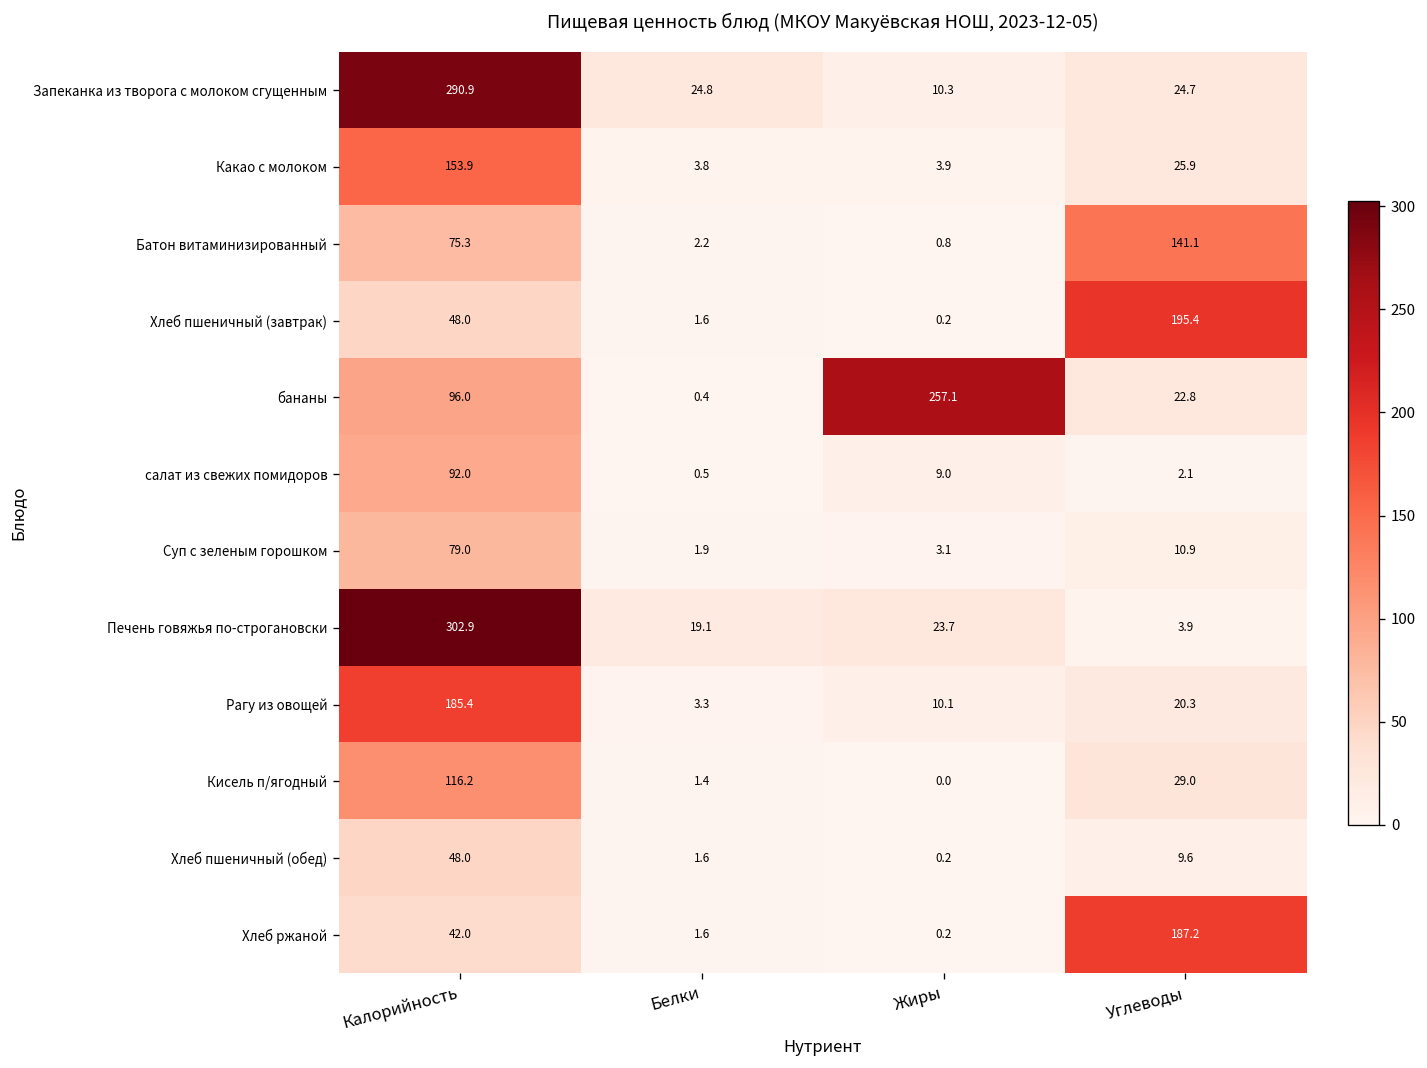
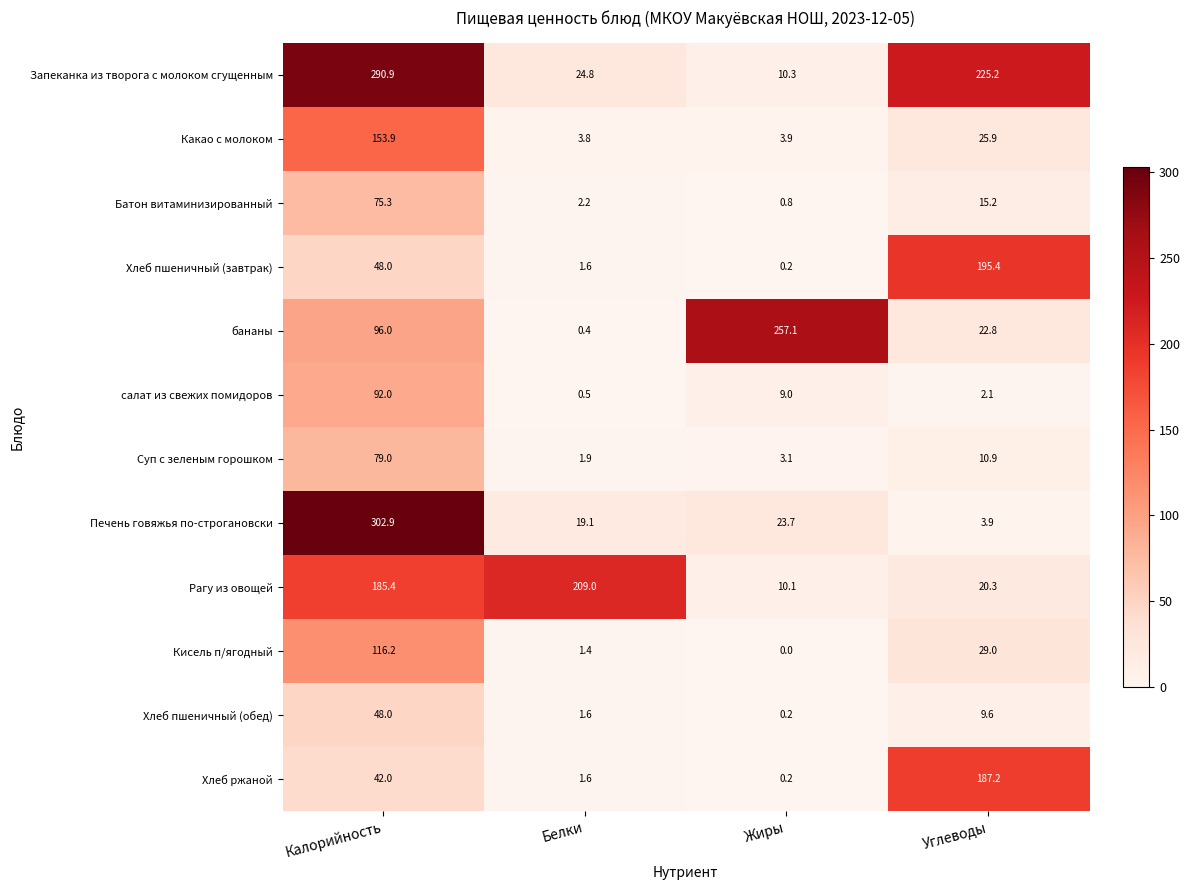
  {
    "Запеканка из творога с молоком сгущенным": {
      "Калорийность": 290.9,
      "Белки": 24.8,
      "Жиры": 10.3,
-     "Углеводы": 24.7
+     "Углеводы": 225.2
    },
    "Какао с молоком": {
      "Калорийность": 153.9,
      "Белки": 3.8,
      "Жиры": 3.9,
      "Углеводы": 25.9
    },
    "Батон витаминизированный": {
      "Калорийность": 75.3,
      "Белки": 2.2,
      "Жиры": 0.8,
-     "Углеводы": 141.1
+     "Углеводы": 15.2
    },
    "Хлеб пшеничный (завтрак)": {
      "Калорийность": 48.0,
      "Белки": 1.6,
      "Жиры": 0.2,
      "Углеводы": 195.4
    },
    "бананы": {
      "Калорийность": 96.0,
      "Белки": 0.4,
      "Жиры": 257.1,
      "Углеводы": 22.8
    },
    "салат из свежих помидоров": {
      "Калорийность": 92.0,
      "Белки": 0.5,
      "Жиры": 9.0,
      "Углеводы": 2.1
    },
    "Суп с зеленым горошком": {
      "Калорийность": 79.0,
      "Белки": 1.9,
      "Жиры": 3.1,
      "Углеводы": 10.9
    },
    "Печень говяжья по-строгановски": {
      "Калорийность": 302.9,
      "Белки": 19.1,
      "Жиры": 23.7,
      "Углеводы": 3.9
    },
    "Рагу из овощей": {
      "Калорийность": 185.4,
-     "Белки": 3.3,
+     "Белки": 209.0,
      "Жиры": 10.1,
      "Углеводы": 20.3
    },
    "Кисель п/ягодный": {
      "Калорийность": 116.2,
      "Белки": 1.4,
      "Жиры": 0.0,
      "Углеводы": 29.0
    },
    "Хлеб пшеничный (обед)": {
      "Калорийность": 48.0,
      "Белки": 1.6,
      "Жиры": 0.2,
      "Углеводы": 9.6
    },
    "Хлеб ржаной": {
      "Калорийность": 42.0,
      "Белки": 1.6,
      "Жиры": 0.2,
      "Углеводы": 187.2
    }
  }
